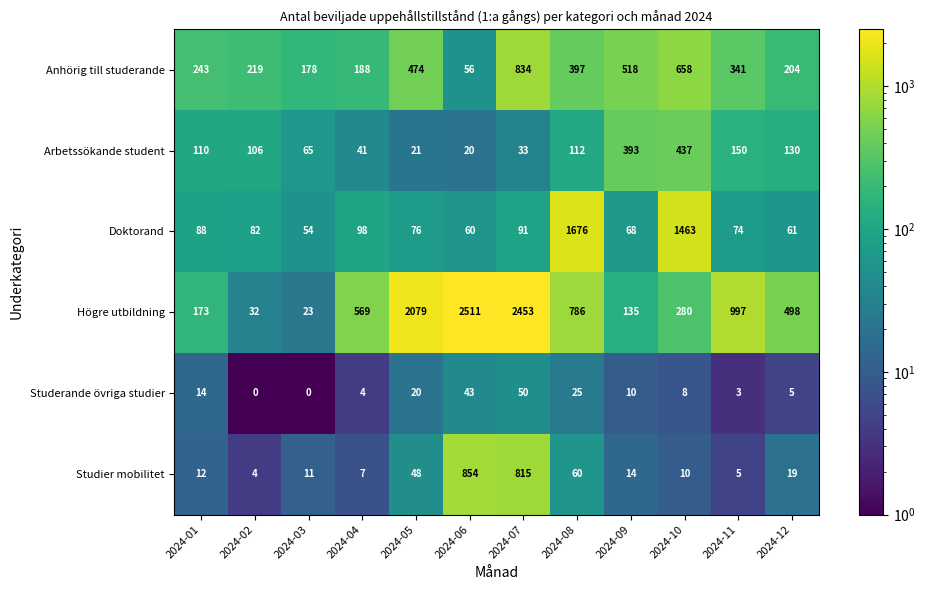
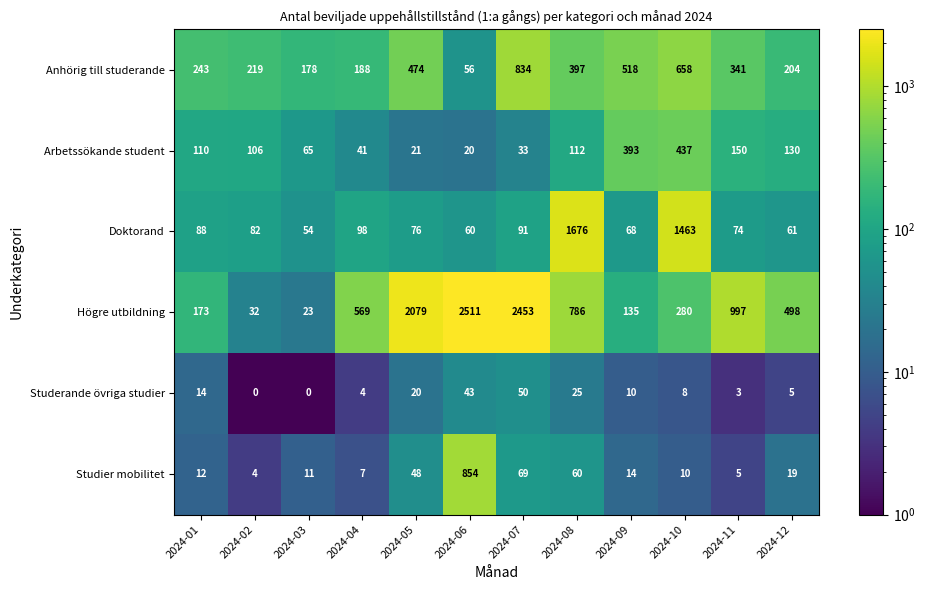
  {
    "Anhörig till studerande": {
      "2024-01": 243,
      "2024-02": 219,
      "2024-03": 178,
      "2024-04": 188,
      "2024-05": 474,
      "2024-06": 56,
      "2024-07": 834,
      "2024-08": 397,
      "2024-09": 518,
      "2024-10": 658,
      "2024-11": 341,
      "2024-12": 204
    },
    "Arbetssökande student": {
      "2024-01": 110,
      "2024-02": 106,
      "2024-03": 65,
      "2024-04": 41,
      "2024-05": 21,
      "2024-06": 20,
      "2024-07": 33,
      "2024-08": 112,
      "2024-09": 393,
      "2024-10": 437,
      "2024-11": 150,
      "2024-12": 130
    },
    "Doktorand": {
      "2024-01": 88,
      "2024-02": 82,
      "2024-03": 54,
      "2024-04": 98,
      "2024-05": 76,
      "2024-06": 60,
      "2024-07": 91,
      "2024-08": 1676,
      "2024-09": 68,
      "2024-10": 1463,
      "2024-11": 74,
      "2024-12": 61
    },
    "Högre utbildning": {
      "2024-01": 173,
      "2024-02": 32,
      "2024-03": 23,
      "2024-04": 569,
      "2024-05": 2079,
      "2024-06": 2511,
      "2024-07": 2453,
      "2024-08": 786,
      "2024-09": 135,
      "2024-10": 280,
      "2024-11": 997,
      "2024-12": 498
    },
    "Studerande övriga studier": {
      "2024-01": 14,
      "2024-02": 0,
      "2024-03": 0,
      "2024-04": 4,
      "2024-05": 20,
      "2024-06": 43,
      "2024-07": 50,
      "2024-08": 25,
      "2024-09": 10,
      "2024-10": 8,
      "2024-11": 3,
      "2024-12": 5
    },
    "Studier mobilitet": {
      "2024-01": 12,
      "2024-02": 4,
      "2024-03": 11,
      "2024-04": 7,
      "2024-05": 48,
      "2024-06": 854,
-     "2024-07": 815,
+     "2024-07": 69,
      "2024-08": 60,
      "2024-09": 14,
      "2024-10": 10,
      "2024-11": 5,
      "2024-12": 19
    }
  }
